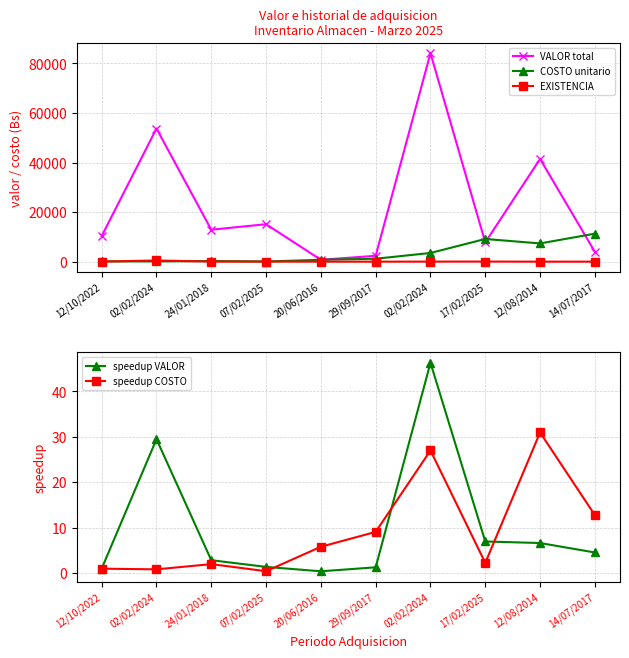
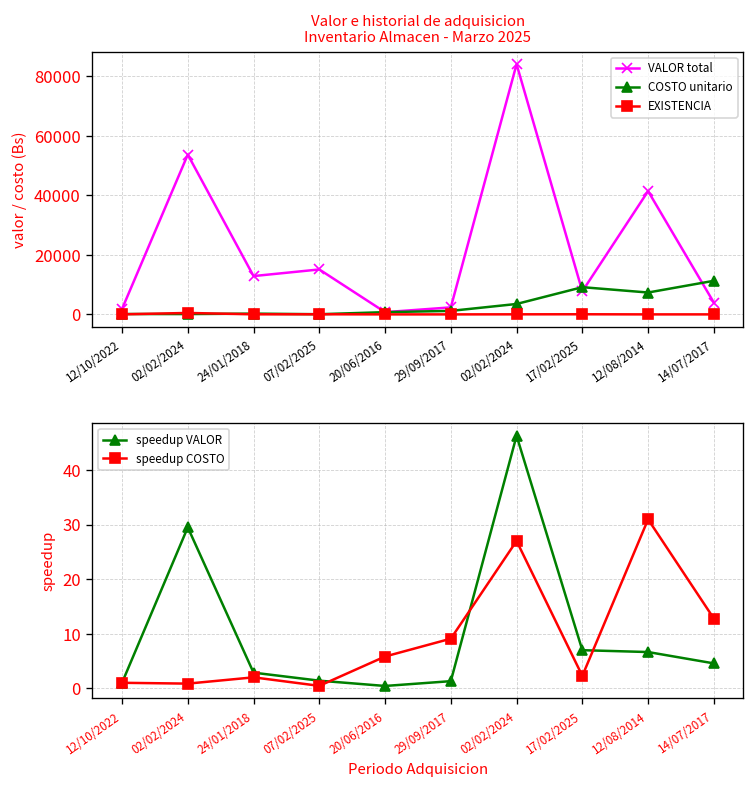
  {
    "Valor e historial de adquisicion Inventario Almacen - Marzo 2025": {
      "VALOR total": {
-       "12/10/2022": 10000,
+       "12/10/2022": 2000,
        "24/01/2018": 13000,
        "07/02/2025": 15000,
        "29/09/2017": 2000,
        "17/02/2025": 8000,
        "12/08/2014": 41000,
        "14/07/2017": 4000
      },
      "COSTO unitario": {
        "29/09/2017": 1000,
        "17/02/2025": 9000,
        "12/08/2014": 7000,
        "14/07/2017": 11000
      },
      "EXISTENCIA": {
        "29/09/2017": 0,
        "17/02/2025": 0,
        "12/08/2014": 0,
        "14/07/2017": 0
      }
    }
  }
